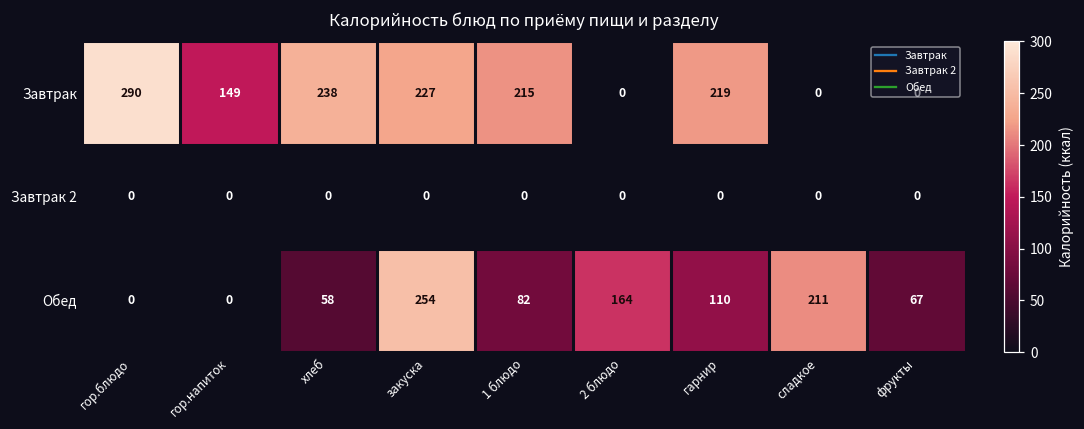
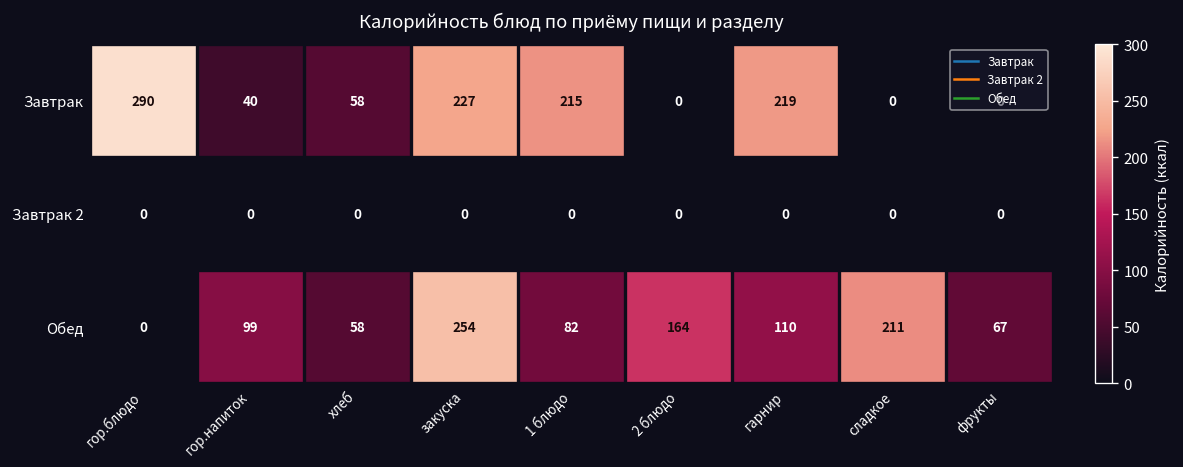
  {
    "Завтрак": {
      "гор.блюдо": 290,
-     "гор.напиток": 149,
-     "хлеб": 238,
+     "гор.напиток": 40,
+     "хлеб": 58,
      "закуска": 227,
      "1 блюдо": 215,
      "2 блюдо": 0,
      "гарнир": 219,
      "сладкое": 0
    },
    "Завтрак 2": {
      "гор.блюдо": 0,
      "гор.напиток": 0,
      "хлеб": 0,
      "закуска": 0,
      "1 блюдо": 0,
      "2 блюдо": 0,
      "гарнир": 0,
      "сладкое": 0,
      "фрукты": 0
    },
    "Обед": {
      "гор.блюдо": 0,
-     "гор.напиток": 0,
+     "гор.напиток": 99,
      "хлеб": 58,
      "закуска": 254,
      "1 блюдо": 82,
      "2 блюдо": 164,
      "гарнир": 110,
      "сладкое": 211,
      "фрукты": 67
    }
  }
